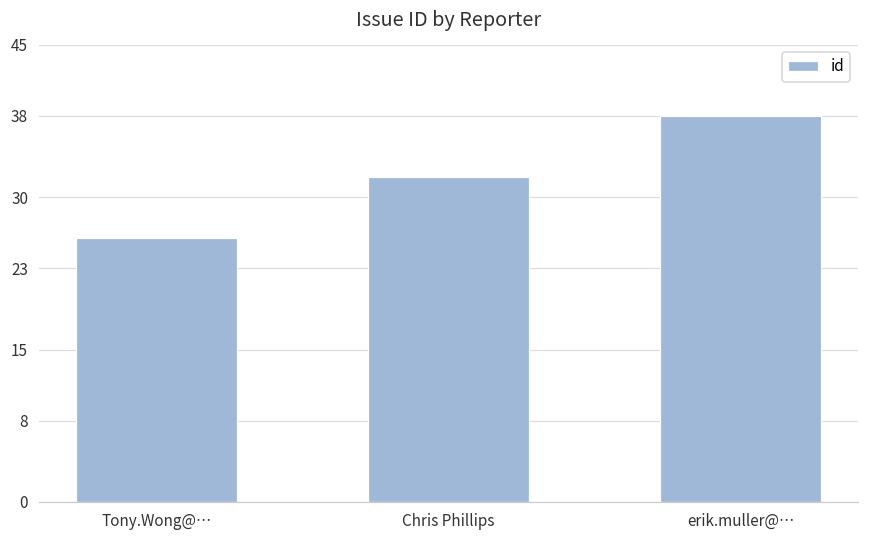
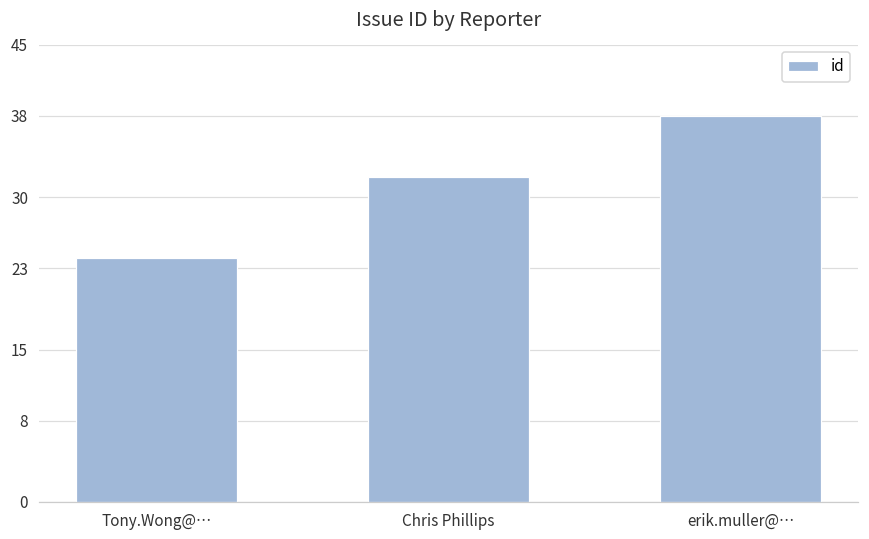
  {
-   "Tony.Wong@…": 26,
+   "Tony.Wong@…": 24,
    "Chris Phillips": 32,
    "erik.muller@…": 38
  }
